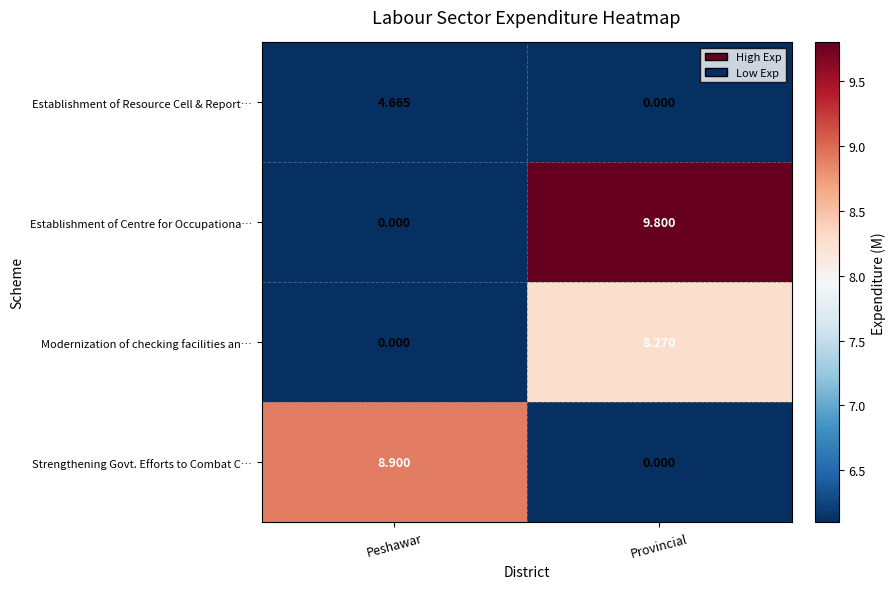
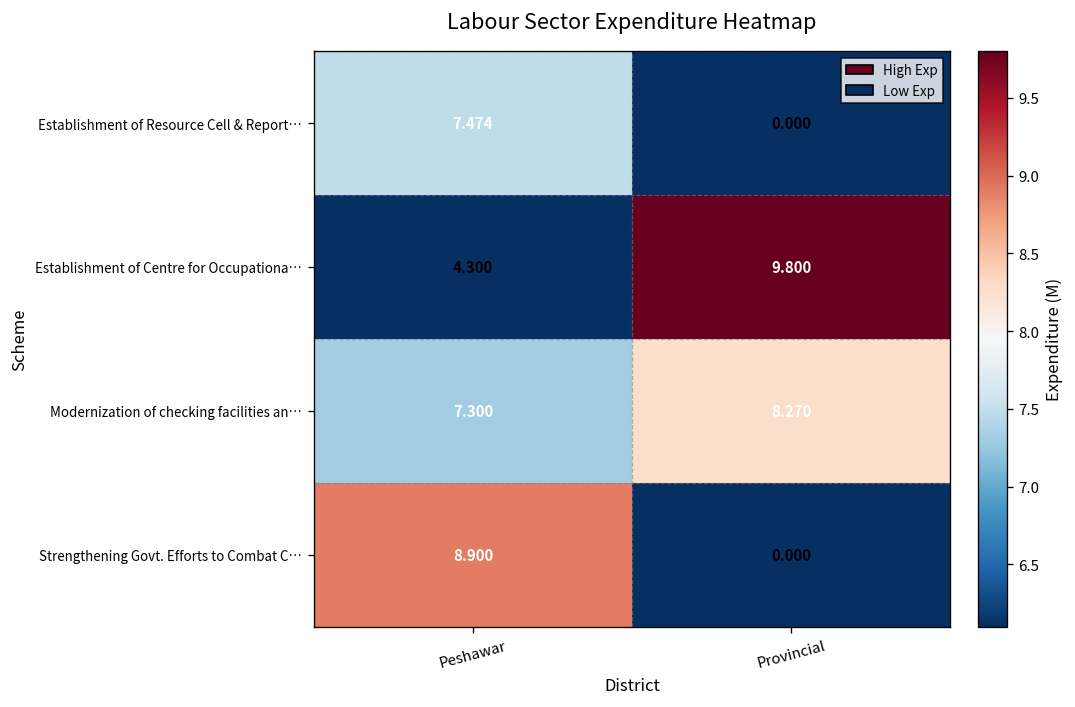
  {
    "Establishment of Resource Cell & Report…": {
-     "Peshawar": 4.665,
+     "Peshawar": 7.474,
      "Provincial": 0.000
    },
    "Establishment of Centre for Occupationa…": {
-     "Peshawar": 0.000,
+     "Peshawar": 4.300,
      "Provincial": 9.800
    },
    "Modernization of checking facilities an…": {
-     "Peshawar": 0.000,
+     "Peshawar": 7.300,
      "Provincial": 8.270
    },
    "Strengthening Govt. Efforts to Combat C…": {
      "Peshawar": 8.900,
      "Provincial": 0.000
    }
  }
